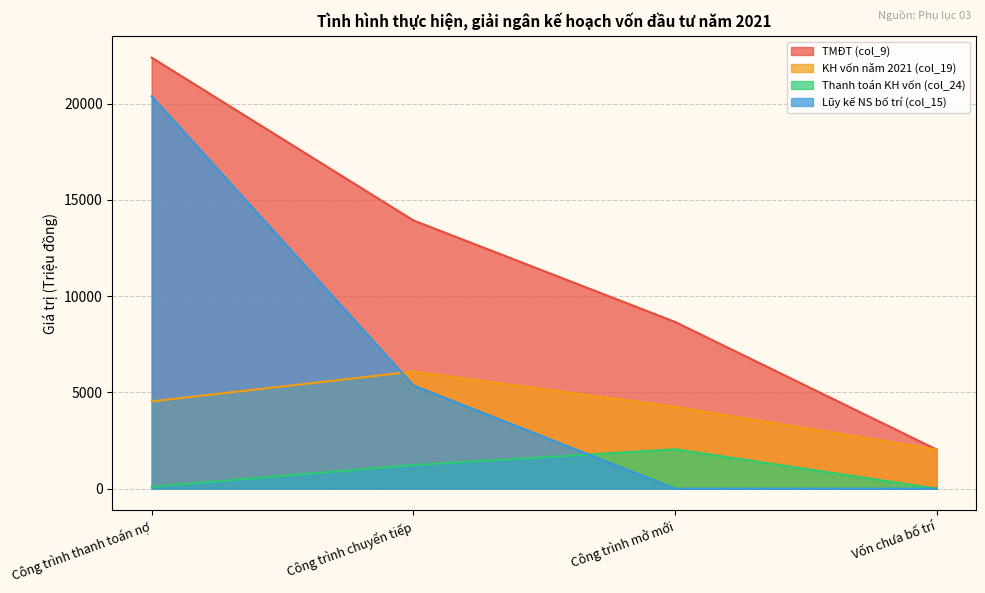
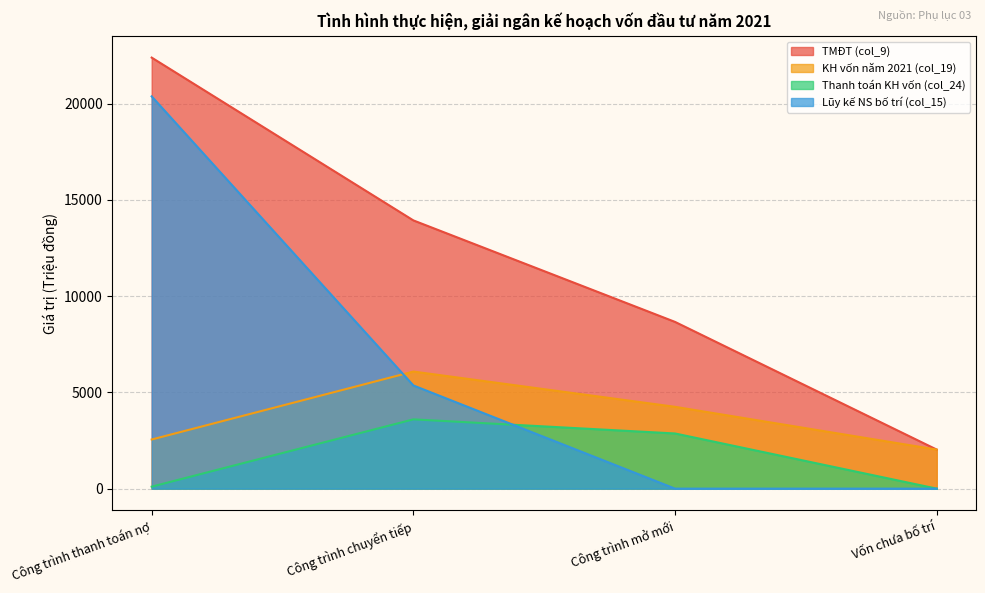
  {
    "TMĐT (col_9)": {
      "Công trình thanh toán nợ": 22400,
      "Công trình chuyển tiếp": 13900,
      "Công trình mở mới": 8700
    },
    "KH vốn năm 2021 (col_19)": {
-     "Công trình thanh toán nợ": 4500,
+     "Công trình thanh toán nợ": 2600,
      "Công trình chuyển tiếp": 6100,
      "Công trình mở mới": 4300
    },
    "Thanh toán KH vốn (col_24)": {
      "Công trình thanh toán nợ": 100,
-     "Công trình chuyển tiếp": 1200,
-     "Công trình mở mới": 2000
+     "Công trình chuyển tiếp": 3600,
+     "Công trình mở mới": 2900
    },
    "Lũy kế NS bố trí (col_15)": {
      "Công trình thanh toán nợ": 20400,
      "Công trình chuyển tiếp": 5400,
      "Công trình mở mới": 0
    }
  }
